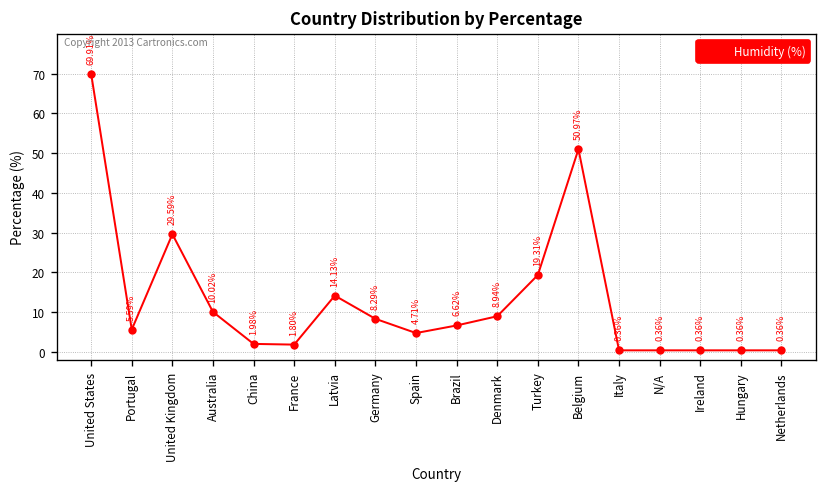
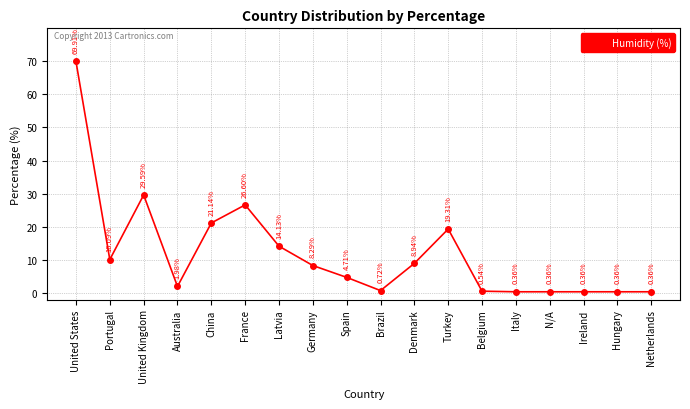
  {
-   "Portugal": "5.59%",
+   "Portugal": "10.09%",
    "United Kingdom": "29.59%",
-   "Australia": "10.02%",
-   "China": "1.98%",
-   "France": "1.80%",
+   "Australia": "1.98%",
+   "China": "21.14%",
+   "France": "26.60%",
    "Latvia": "14.13%",
    "Germany": "8.29%",
    "Spain": "4.71%",
-   "Brazil": "6.62%",
+   "Brazil": "0.72%",
    "Denmark": "8.94%",
    "Turkey": "19.31%",
-   "Belgium": "50.97%",
+   "Belgium": "0.54%",
    "Italy": "0.36%",
    "N/A": "0.36%",
    "Ireland": "0.36%",
    "Hungary": "0.36%",
    "Netherlands": "0.36%"
  }
